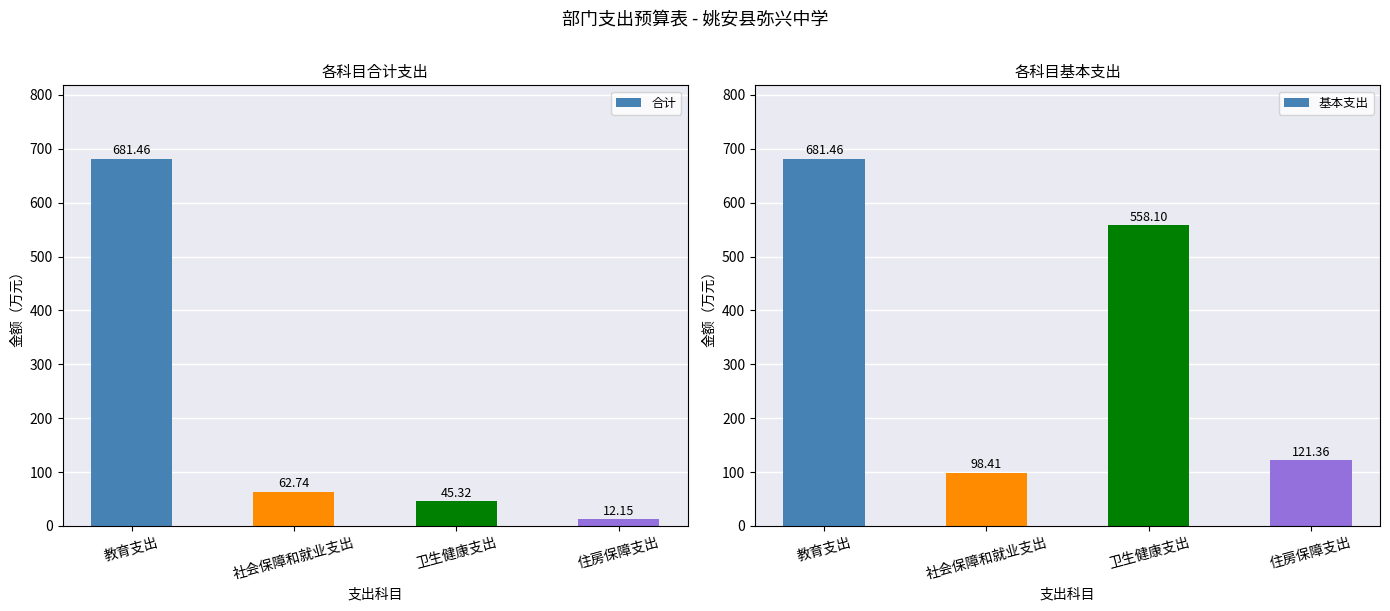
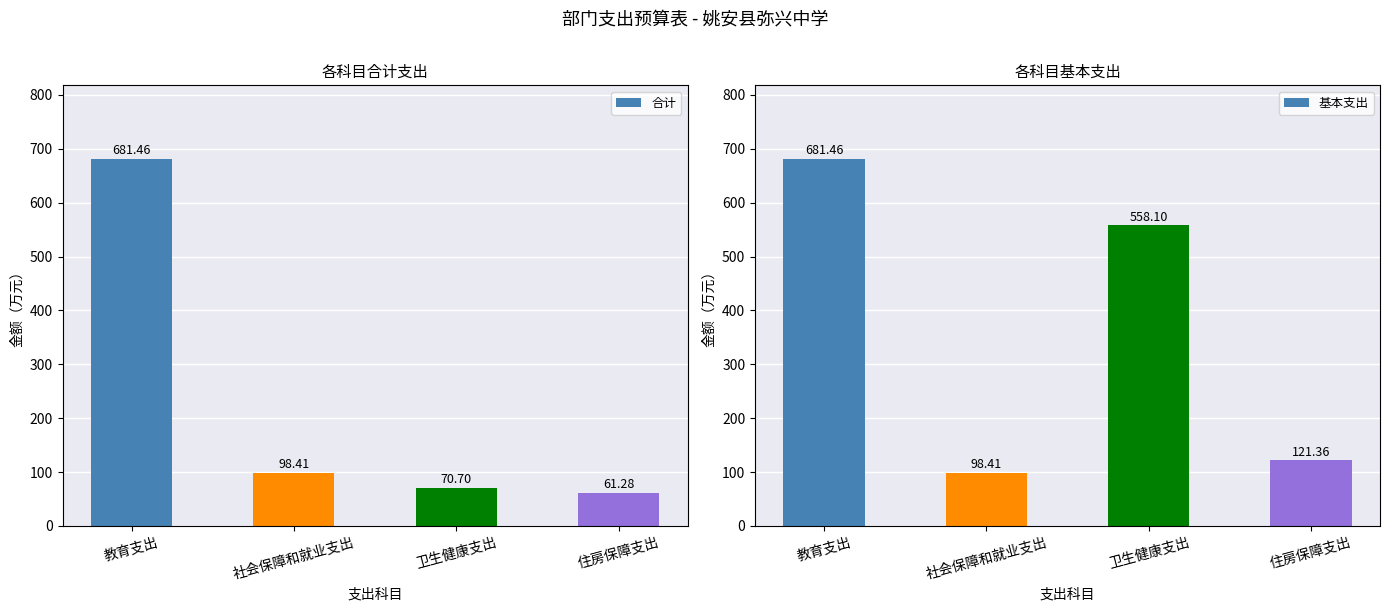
  {
    "各科目合计支出": {
      "教育支出": 681.46,
-     "社会保障和就业支出": 62.74,
-     "卫生健康支出": 45.32,
-     "住房保障支出": 12.15
+     "社会保障和就业支出": 98.41,
+     "卫生健康支出": 70.70,
+     "住房保障支出": 61.28
    },
    "各科目基本支出": {
      "教育支出": 681.46,
      "社会保障和就业支出": 98.41,
      "卫生健康支出": 558.10,
      "住房保障支出": 121.36
    }
  }
